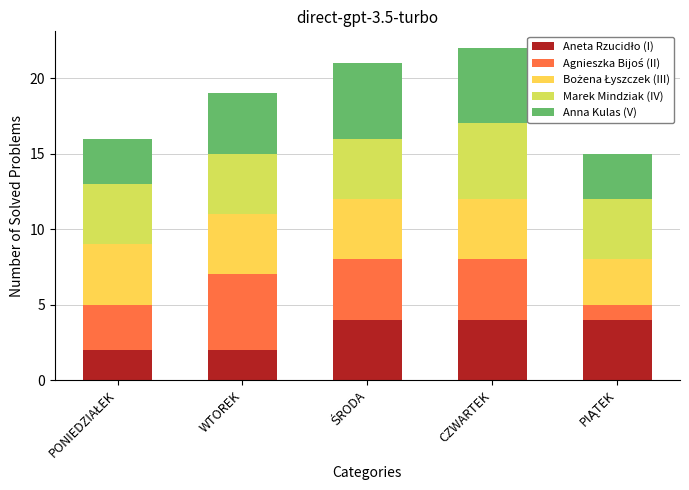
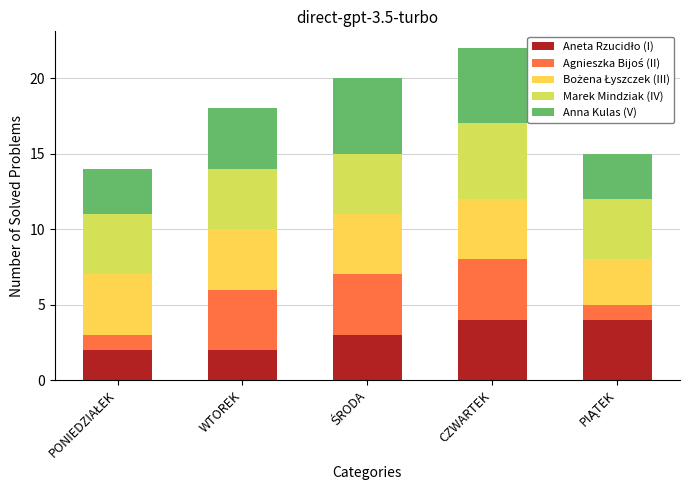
  {
    "Aneta Rzucidło (I)": {
      "PONIEDZIAŁEK": 2,
      "WTOREK": 2,
-     "ŚRODA": 4,
+     "ŚRODA": 3,
      "CZWARTEK": 4,
      "PIĄTEK": 4
    },
    "Agnieszka Bijoś (II)": {
-     "PONIEDZIAŁEK": 3,
-     "WTOREK": 5,
+     "PONIEDZIAŁEK": 1,
+     "WTOREK": 4,
      "ŚRODA": 4,
      "CZWARTEK": 4,
      "PIĄTEK": 1
    },
    "Anna Kulas (V)": {
      "PONIEDZIAŁEK": 3,
      "WTOREK": 4,
      "ŚRODA": 5,
      "CZWARTEK": 5,
      "PIĄTEK": 3
    }
  }
